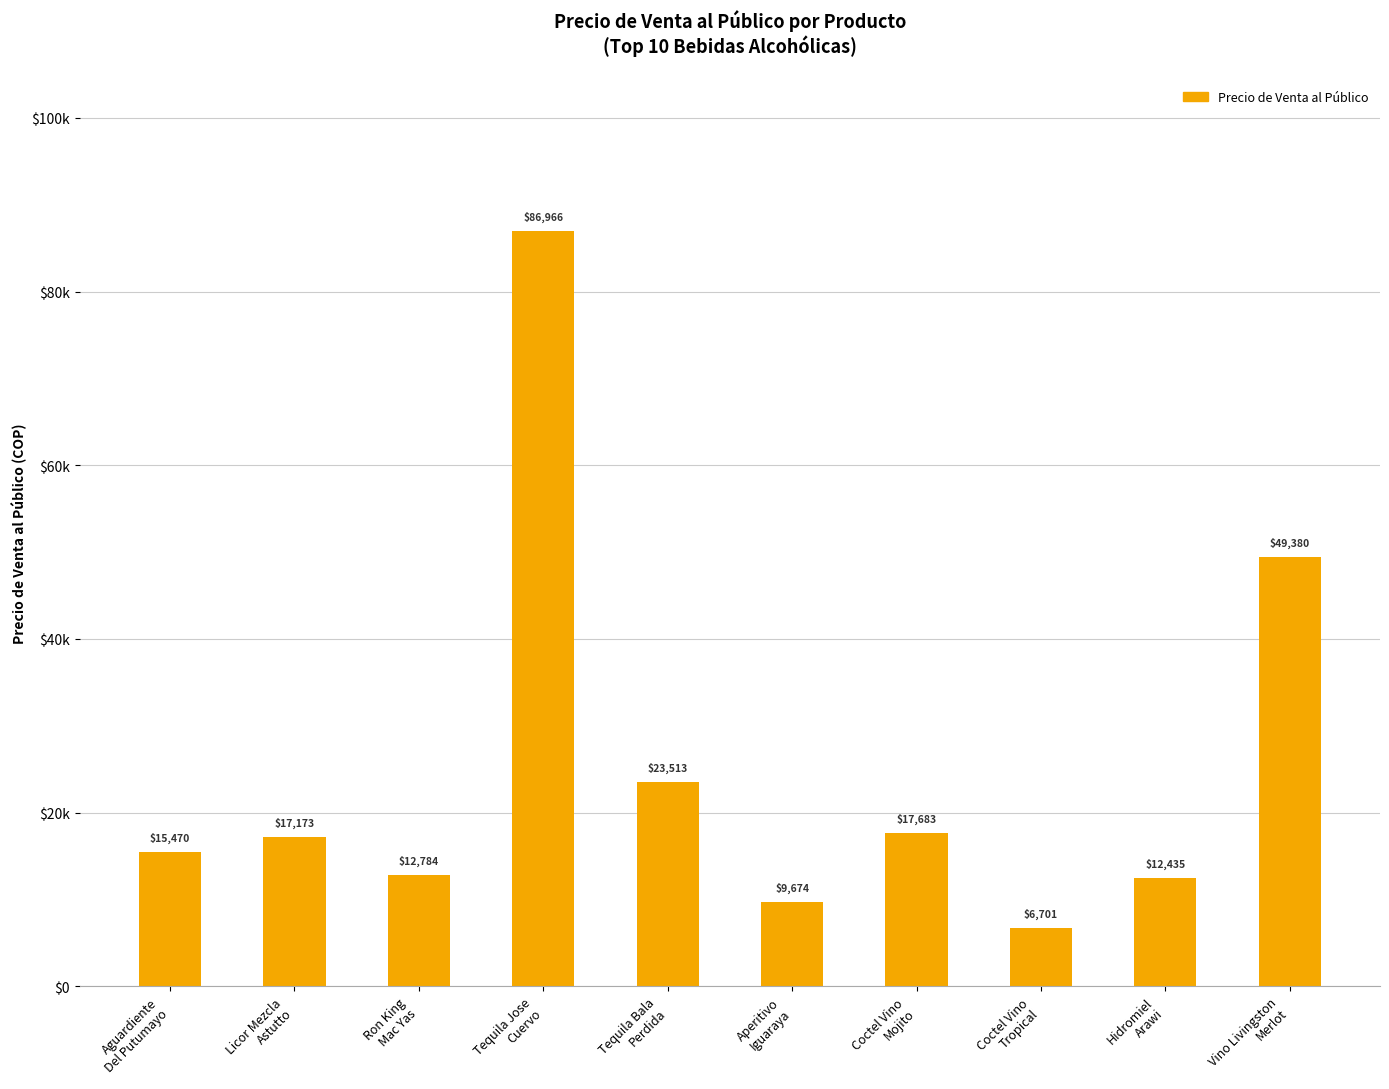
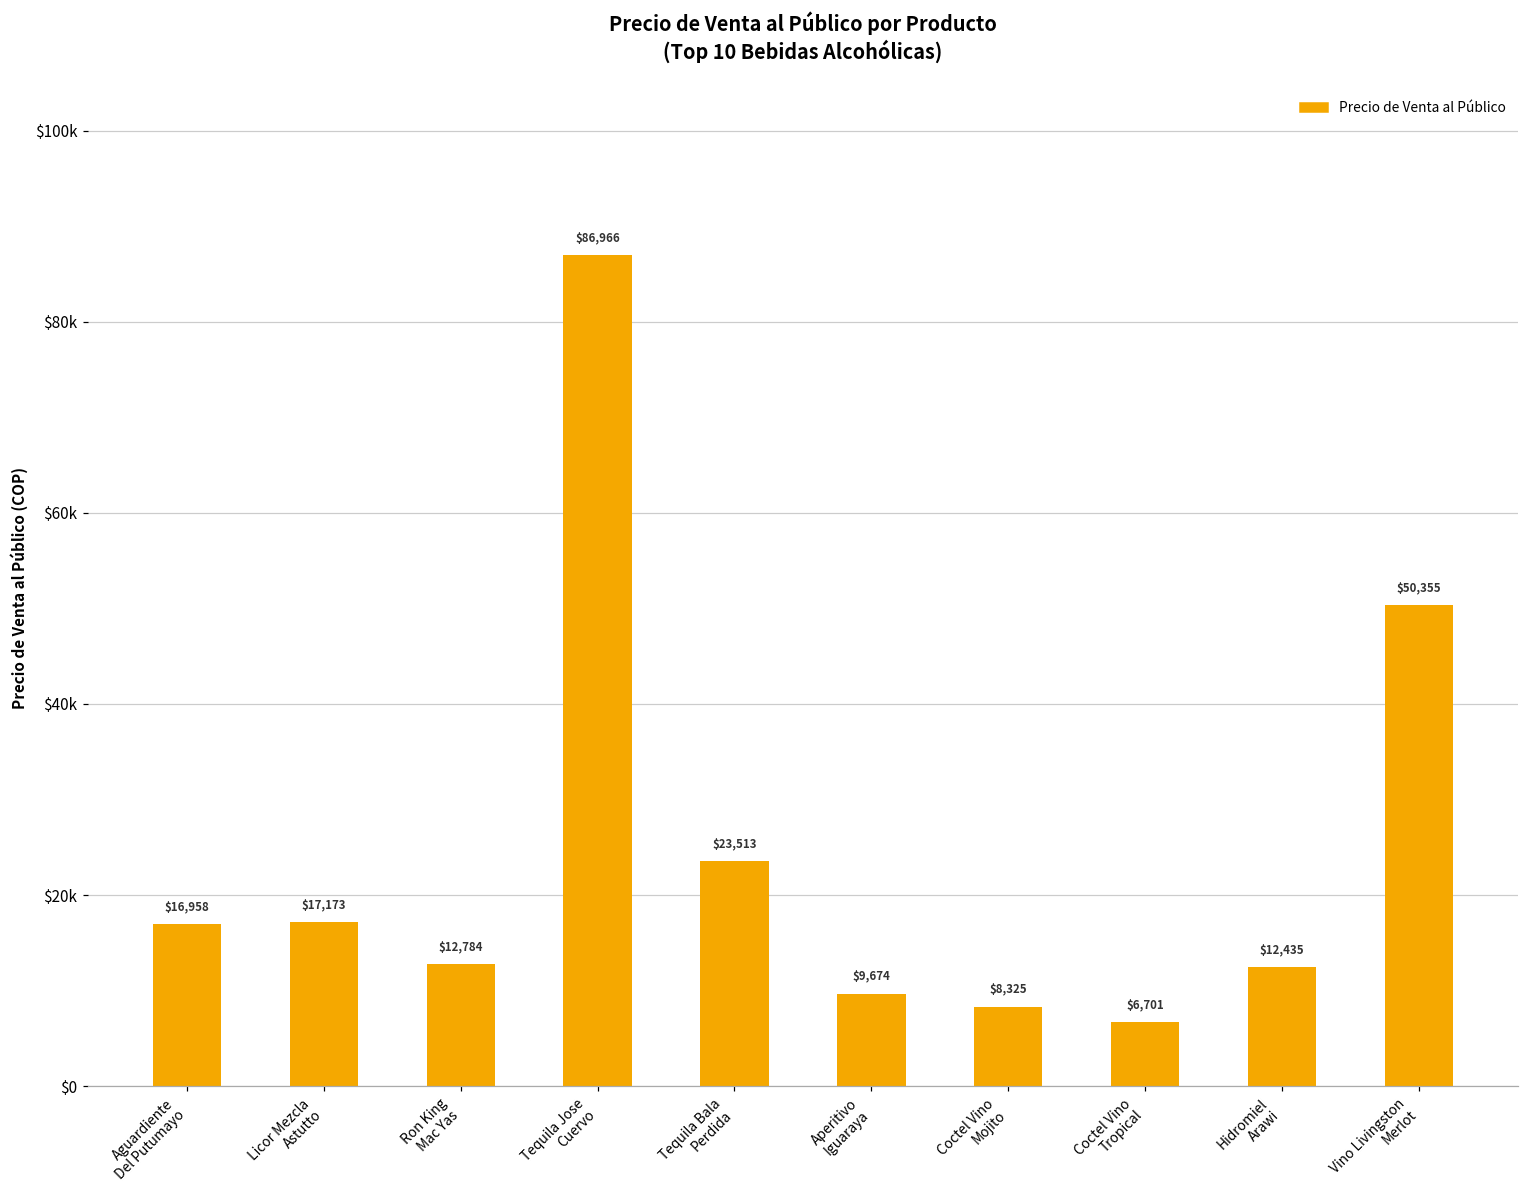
  {
-   "Aguardiente Del Putumayo": "$15,470",
+   "Aguardiente Del Putumayo": "$16,958",
    "Licor Mezcla Astutto": "$17,173",
    "Ron King Mac Yas": "$12,784",
    "Tequila Jose Cuervo": "$86,966",
    "Tequila Bala Perdida": "$23,513",
    "Aperitivo Iguaraya": "$9,674",
-   "Coctel Vino Mojito": "$17,683",
+   "Coctel Vino Mojito": "$8,325",
    "Coctel Vino Tropical": "$6,701",
    "Hidromiel Arawi": "$12,435",
-   "Vino Livingston Merlot": "$49,380"
+   "Vino Livingston Merlot": "$50,355"
  }
